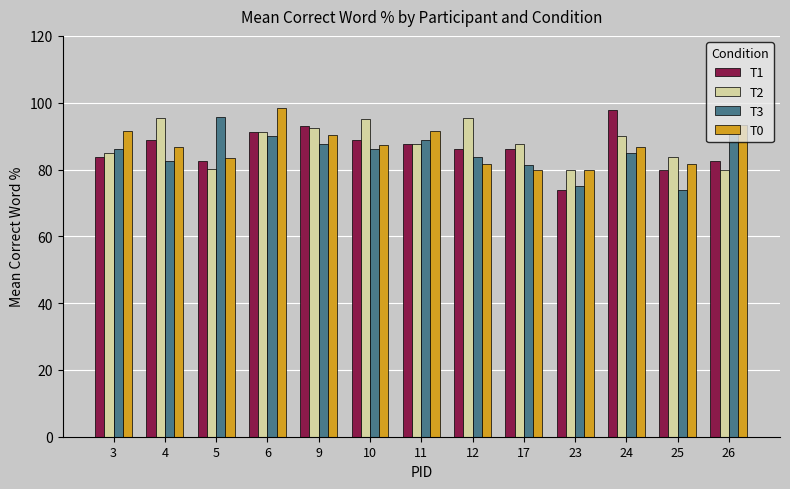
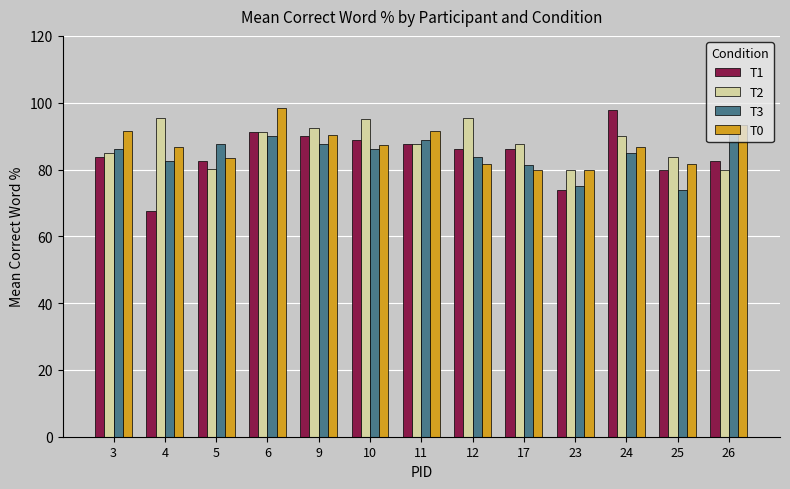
  {
    "T1": {
      "3": 84,
-     "4": 89,
+     "4": 68,
      "5": 83,
      "6": 91,
-     "9": 93,
+     "9": 90,
      "10": 89,
      "11": 88,
      "12": 86,
      "17": 86,
      "23": 74,
      "24": 98,
      "25": 80,
      "26": 83
    },
    "T2": {
      "3": 85,
      "4": 96,
      "5": 80,
      "6": 91,
      "9": 93,
      "10": 95,
      "11": 88,
      "12": 95,
      "17": 88,
      "23": 80,
      "24": 90,
      "25": 84,
      "26": 80
    },
    "T3": {
      "3": 86,
      "4": 83,
-     "5": 96,
+     "5": 88,
      "6": 90,
      "9": 88,
      "10": 86,
      "11": 89,
      "12": 84,
      "17": 81,
      "23": 75,
      "24": 85,
      "25": 74
    },
    "T0": {
      "3": 92,
      "4": 87,
      "5": 83,
      "6": 98,
      "9": 90,
      "10": 87,
      "11": 92,
      "12": 82,
      "17": 80,
      "23": 80,
      "24": 87,
      "25": 82
    }
  }
